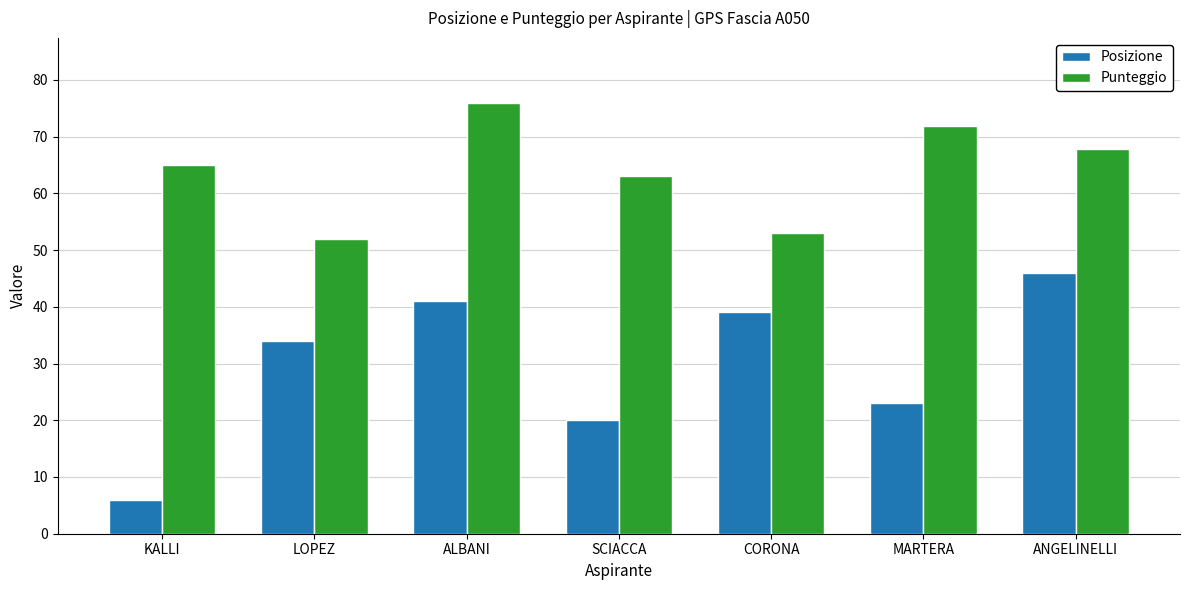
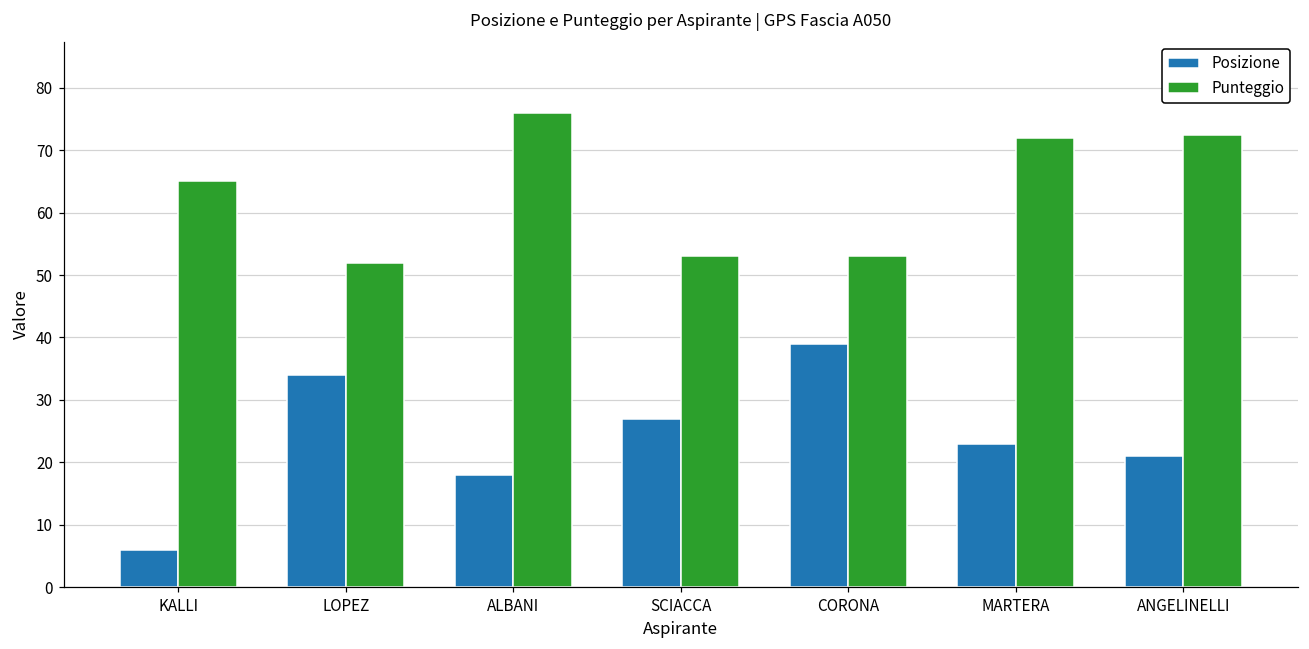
  {
    "Posizione": {
      "KALLI": 6,
      "LOPEZ": 34,
-     "ALBANI": 41,
-     "SCIACCA": 20,
+     "ALBANI": 18,
+     "SCIACCA": 27,
      "CORONA": 39,
      "MARTERA": 23,
-     "ANGELINELLI": 46
+     "ANGELINELLI": 21
    },
    "Punteggio": {
      "KALLI": 65,
      "LOPEZ": 52,
      "ALBANI": 76,
-     "SCIACCA": 63,
+     "SCIACCA": 53,
      "CORONA": 53,
      "MARTERA": 72,
-     "ANGELINELLI": 68
+     "ANGELINELLI": 73
    }
  }
